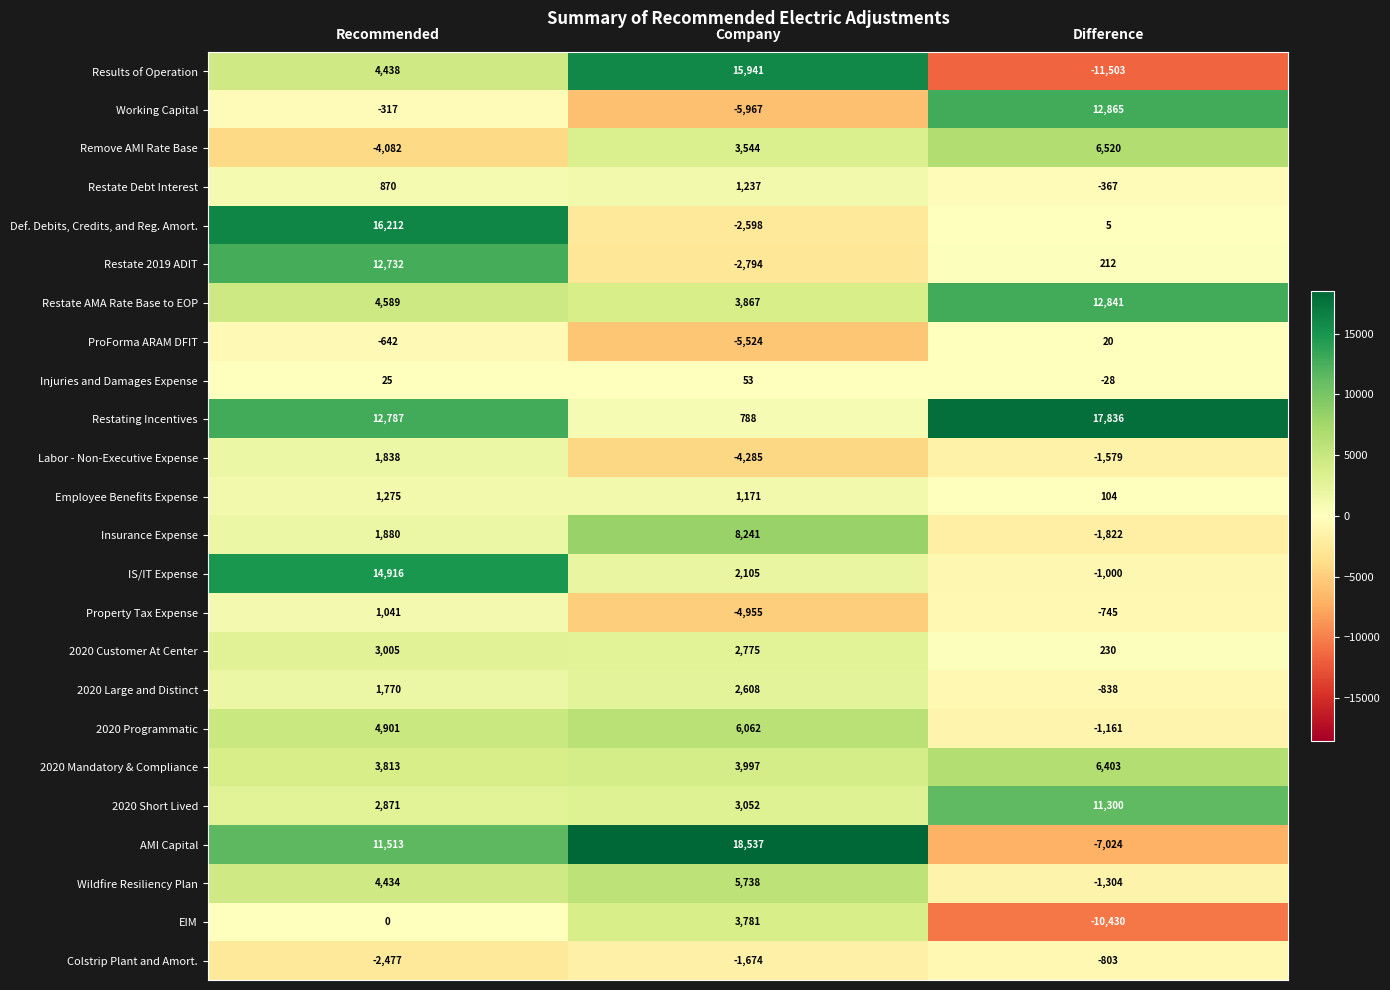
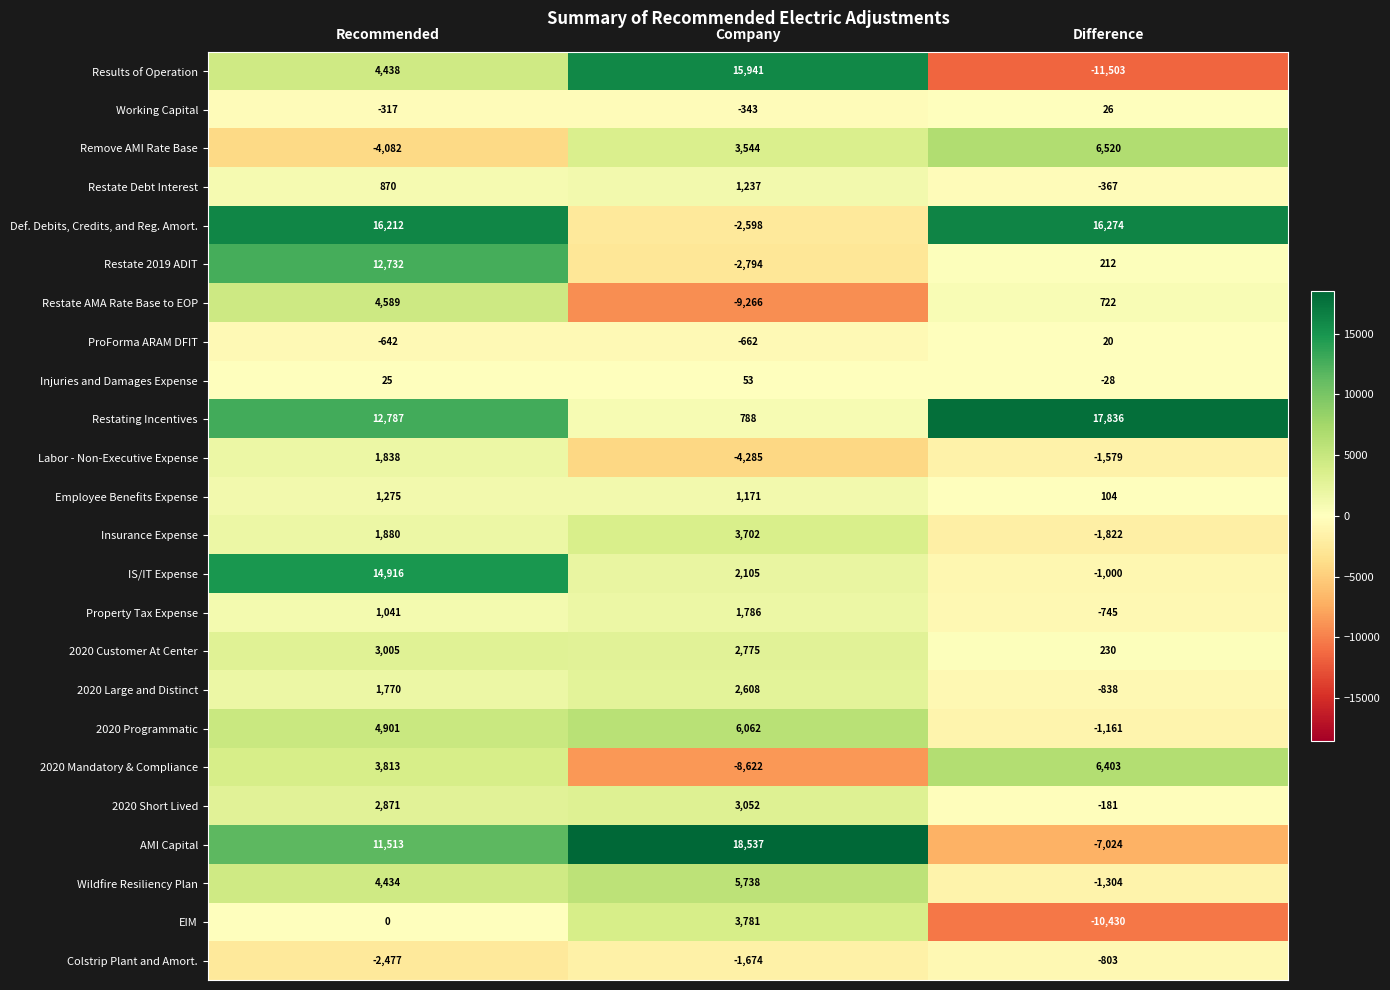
  {
    "Results of Operation": {
      "Recommended": "4,438",
      "Company": "15,941",
      "Difference": "-11,503"
    },
    "Working Capital": {
      "Recommended": "-317",
-     "Company": "-5,967",
-     "Difference": "12,865"
+     "Company": "-343",
+     "Difference": "26"
    },
    "Remove AMI Rate Base": {
      "Recommended": "-4,082",
      "Company": "3,544",
      "Difference": "6,520"
    },
    "Restate Debt Interest": {
      "Recommended": "870",
      "Company": "1,237",
      "Difference": "-367"
    },
    "Def. Debits, Credits, and Reg. Amort.": {
      "Recommended": "16,212",
      "Company": "-2,598",
-     "Difference": "5"
+     "Difference": "16,274"
    },
    "Restate 2019 ADIT": {
      "Recommended": "12,732",
      "Company": "-2,794",
      "Difference": "212"
    },
    "Restate AMA Rate Base to EOP": {
      "Recommended": "4,589",
-     "Company": "3,867",
-     "Difference": "12,841"
+     "Company": "-9,266",
+     "Difference": "722"
    },
    "ProForma ARAM DFIT": {
      "Recommended": "-642",
-     "Company": "-5,524",
+     "Company": "-662",
      "Difference": "20"
    },
    "Injuries and Damages Expense": {
      "Recommended": "25",
      "Company": "53",
      "Difference": "-28"
    },
    "Restating Incentives": {
      "Recommended": "12,787",
      "Company": "788",
      "Difference": "17,836"
    },
    "Labor - Non-Executive Expense": {
      "Recommended": "1,838",
      "Company": "-4,285",
      "Difference": "-1,579"
    },
    "Employee Benefits Expense": {
      "Recommended": "1,275",
      "Company": "1,171",
      "Difference": "104"
    },
    "Insurance Expense": {
      "Recommended": "1,880",
-     "Company": "8,241",
+     "Company": "3,702",
      "Difference": "-1,822"
    },
    "IS/IT Expense": {
      "Recommended": "14,916",
      "Company": "2,105",
      "Difference": "-1,000"
    },
    "Property Tax Expense": {
      "Recommended": "1,041",
-     "Company": "-4,955",
+     "Company": "1,786",
      "Difference": "-745"
    },
    "2020 Customer At Center": {
      "Recommended": "3,005",
      "Company": "2,775",
      "Difference": "230"
    },
    "2020 Large and Distinct": {
      "Recommended": "1,770",
      "Company": "2,608",
      "Difference": "-838"
    },
    "2020 Programmatic": {
      "Recommended": "4,901",
      "Company": "6,062",
      "Difference": "-1,161"
    },
    "2020 Mandatory & Compliance": {
      "Recommended": "3,813",
-     "Company": "3,997",
+     "Company": "-8,622",
      "Difference": "6,403"
    },
    "2020 Short Lived": {
      "Recommended": "2,871",
      "Company": "3,052",
-     "Difference": "11,300"
+     "Difference": "-181"
    },
    "AMI Capital": {
      "Recommended": "11,513",
      "Company": "18,537",
      "Difference": "-7,024"
    },
    "Wildfire Resiliency Plan": {
      "Recommended": "4,434",
      "Company": "5,738",
      "Difference": "-1,304"
    },
    "EIM": {
      "Recommended": "0",
      "Company": "3,781",
      "Difference": "-10,430"
    },
    "Colstrip Plant and Amort.": {
      "Recommended": "-2,477",
      "Company": "-1,674",
      "Difference": "-803"
    }
  }
